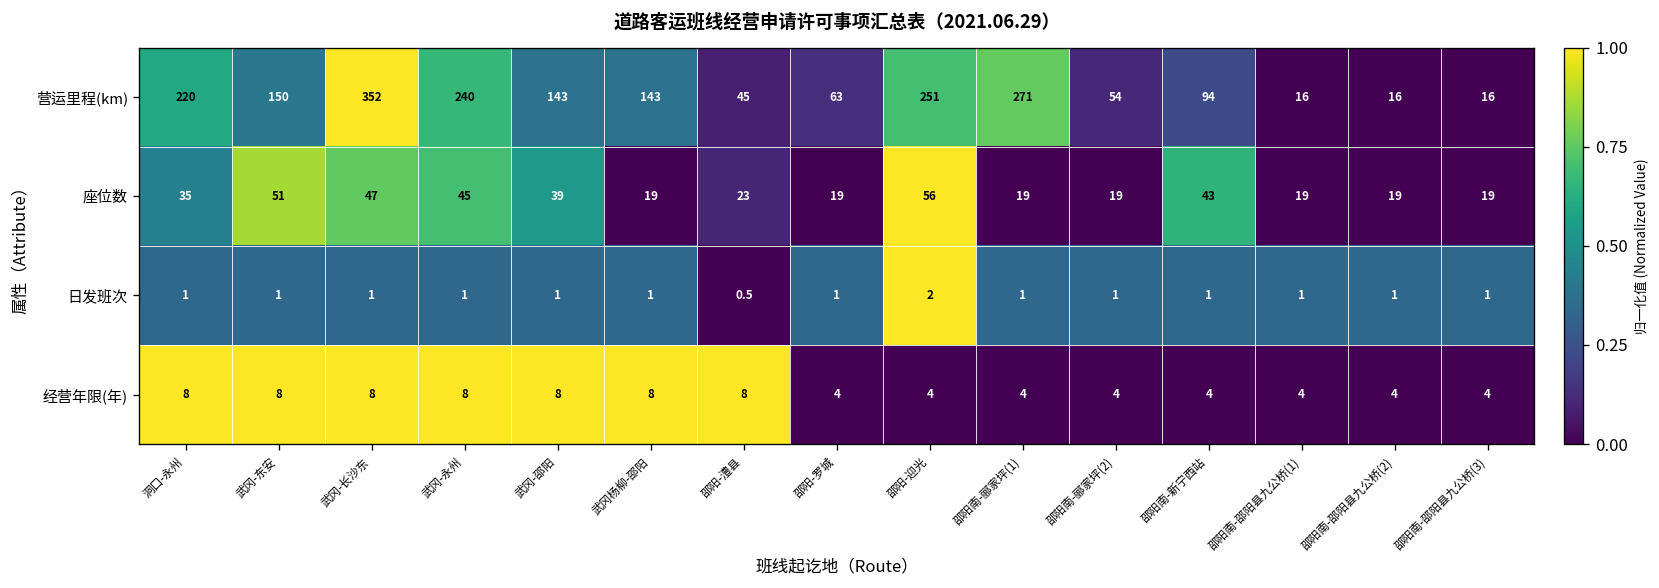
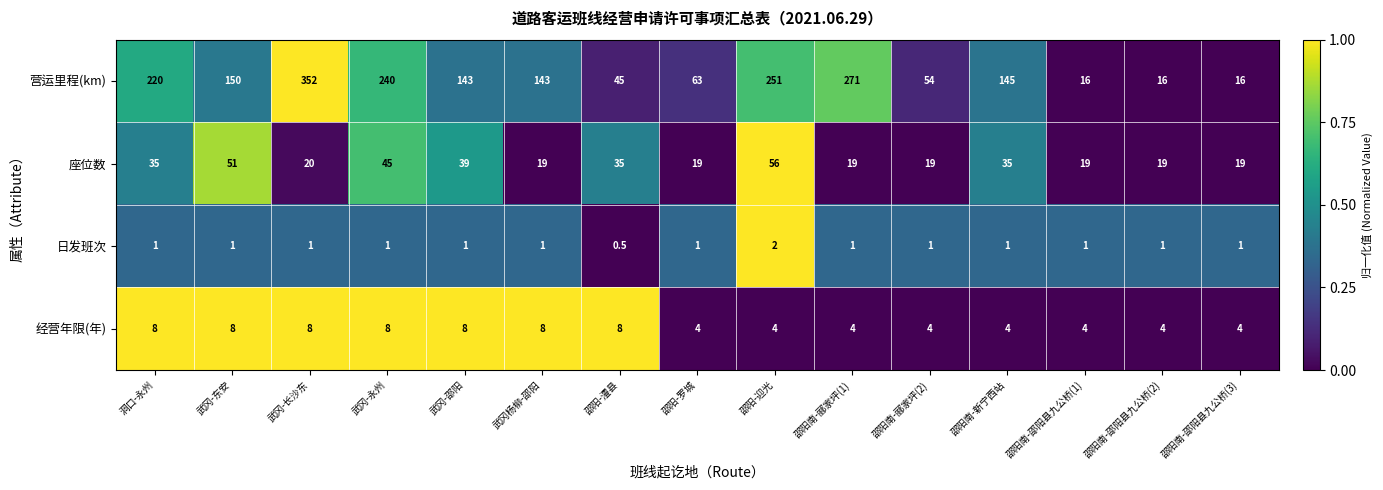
  {
    "营运里程(km)": {
      "洞口-永州": 220,
      "武冈-东安": 150,
      "武冈-长沙东": 352,
      "武冈-永州": 240,
      "武冈-邵阳": 143,
      "武冈杨柳-邵阳": 143,
      "邵阳-澧县": 45,
      "邵阳-罗城": 63,
      "邵阳-迎光": 251,
      "邵阳南-郦家坪(1)": 271,
      "邵阳南-郦家坪(2)": 54,
-     "邵阳南-新宁西站": 94,
+     "邵阳南-新宁西站": 145,
      "邵阳南-邵阳县九公桥(1)": 16,
      "邵阳南-邵阳县九公桥(2)": 16,
      "邵阳南-邵阳县九公桥(3)": 16
    },
    "座位数": {
      "洞口-永州": 35,
      "武冈-东安": 51,
-     "武冈-长沙东": 47,
+     "武冈-长沙东": 20,
      "武冈-永州": 45,
      "武冈-邵阳": 39,
      "武冈杨柳-邵阳": 19,
-     "邵阳-澧县": 23,
+     "邵阳-澧县": 35,
      "邵阳-罗城": 19,
      "邵阳-迎光": 56,
      "邵阳南-郦家坪(1)": 19,
      "邵阳南-郦家坪(2)": 19,
-     "邵阳南-新宁西站": 43,
+     "邵阳南-新宁西站": 35,
      "邵阳南-邵阳县九公桥(1)": 19,
      "邵阳南-邵阳县九公桥(2)": 19,
      "邵阳南-邵阳县九公桥(3)": 19
    },
    "日发班次": {
      "洞口-永州": 1,
      "武冈-东安": 1,
      "武冈-长沙东": 1,
      "武冈-永州": 1,
      "武冈-邵阳": 1,
      "武冈杨柳-邵阳": 1,
      "邵阳-澧县": 0.5,
      "邵阳-罗城": 1,
      "邵阳-迎光": 2,
      "邵阳南-郦家坪(1)": 1,
      "邵阳南-郦家坪(2)": 1,
      "邵阳南-新宁西站": 1,
      "邵阳南-邵阳县九公桥(1)": 1,
      "邵阳南-邵阳县九公桥(2)": 1,
      "邵阳南-邵阳县九公桥(3)": 1
    },
    "经营年限(年)": {
      "洞口-永州": 8,
      "武冈-东安": 8,
      "武冈-长沙东": 8,
      "武冈-永州": 8,
      "武冈-邵阳": 8,
      "武冈杨柳-邵阳": 8,
      "邵阳-澧县": 8,
      "邵阳-罗城": 4,
      "邵阳-迎光": 4,
      "邵阳南-郦家坪(1)": 4,
      "邵阳南-郦家坪(2)": 4,
      "邵阳南-新宁西站": 4,
      "邵阳南-邵阳县九公桥(1)": 4,
      "邵阳南-邵阳县九公桥(2)": 4,
      "邵阳南-邵阳县九公桥(3)": 4
    }
  }
